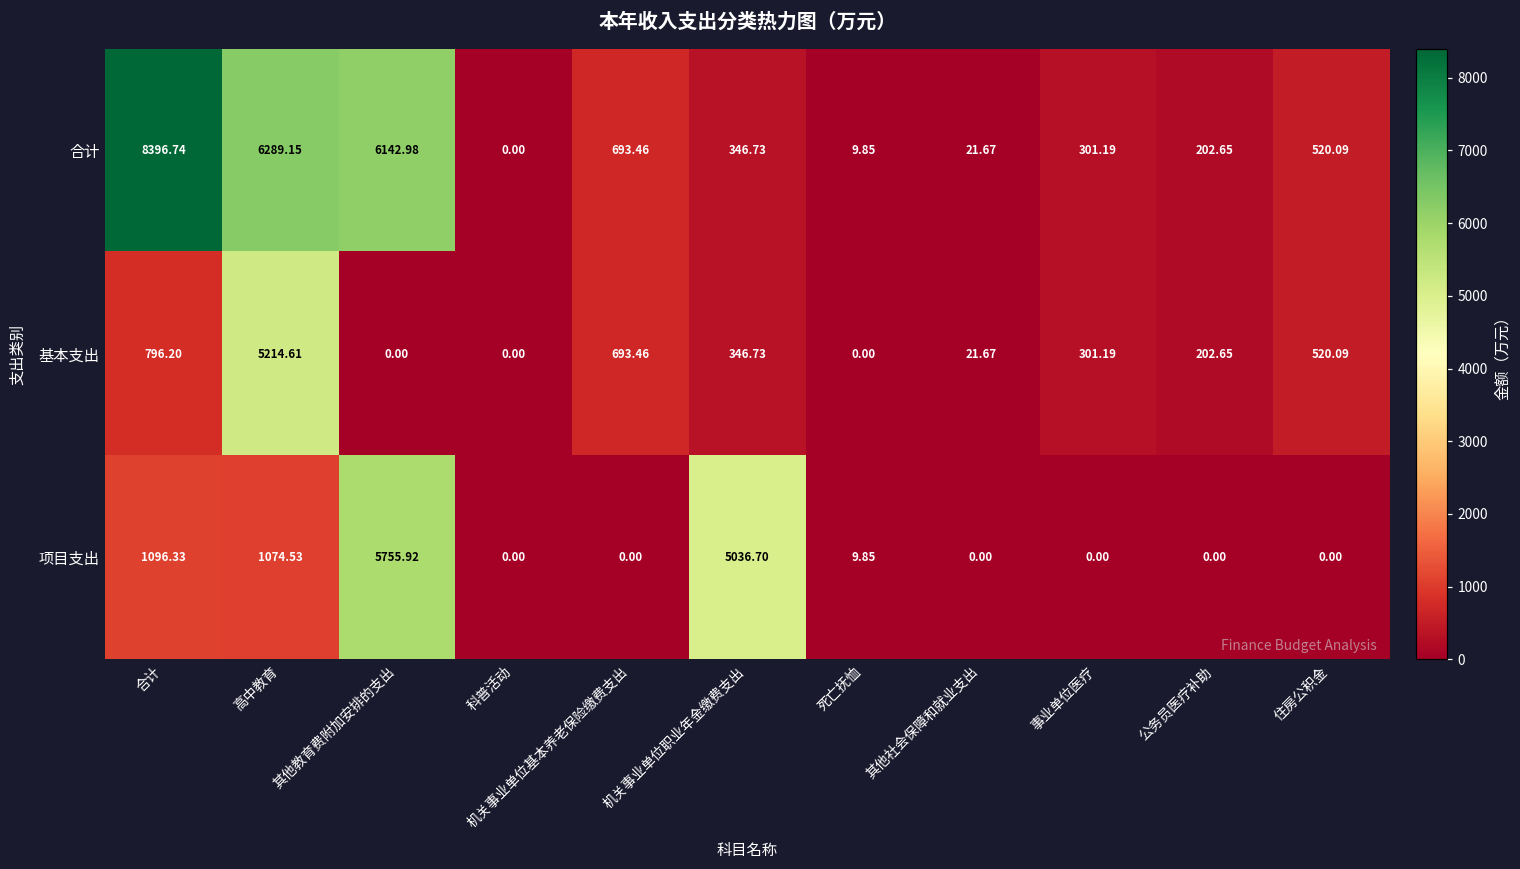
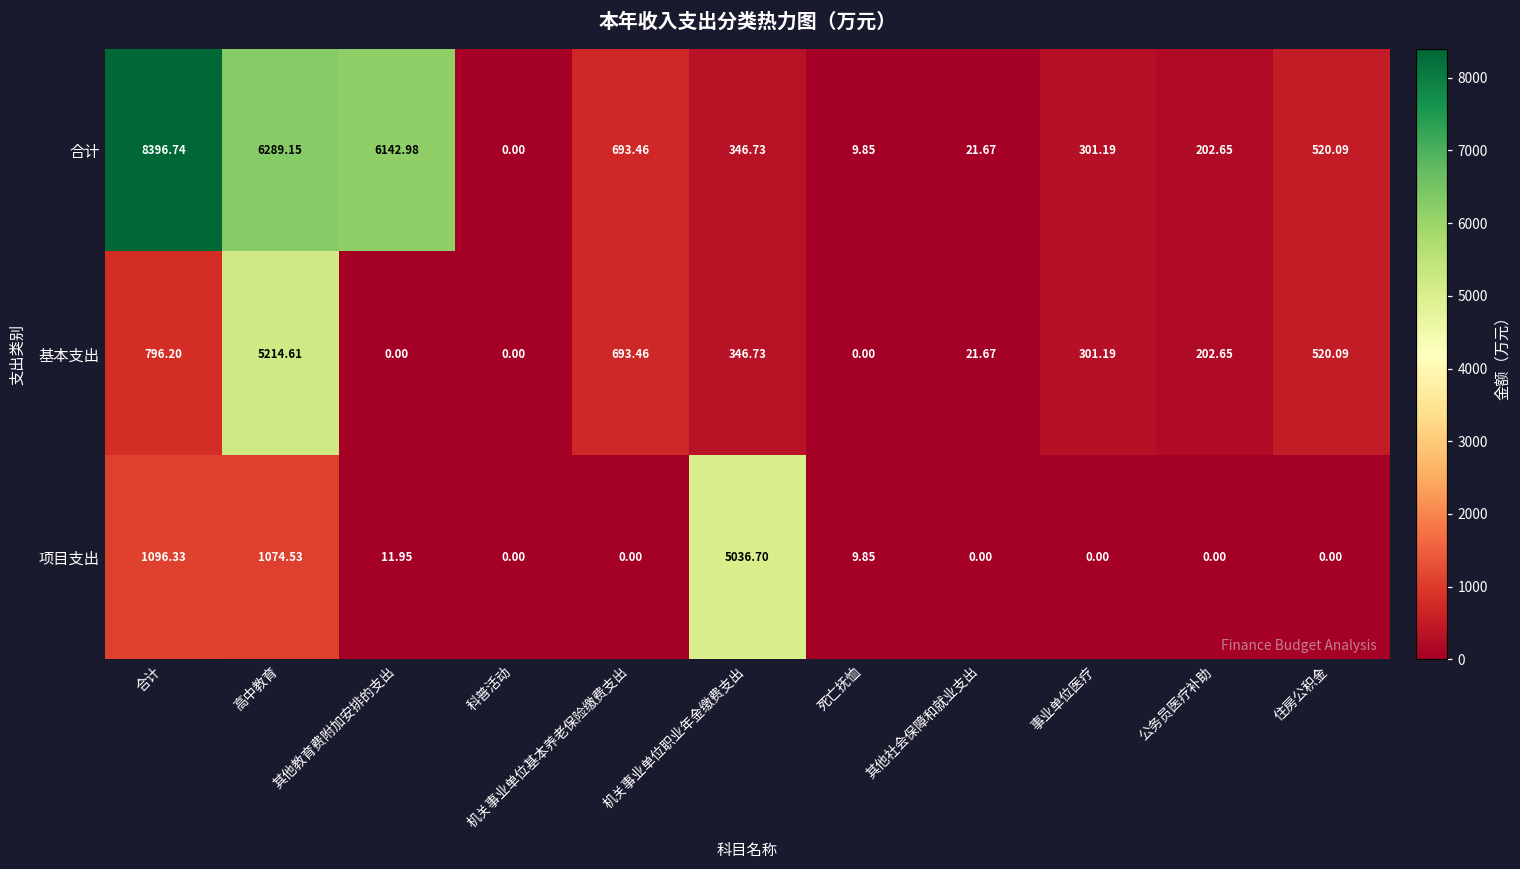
  {
    "合计": {
      "合计": 8396.74,
      "高中教育": 6289.15,
      "其他教育费附加安排的支出": 6142.98,
      "科普活动": 0.00,
      "机关事业单位基本养老保险缴费支出": 693.46,
      "机关事业单位职业年金缴费支出": 346.73,
      "死亡抚恤": 9.85,
      "其他社会保障和就业支出": 21.67,
      "事业单位医疗": 301.19,
      "公务员医疗补助": 202.65,
      "住房公积金": 520.09
    },
    "基本支出": {
      "合计": 796.20,
      "高中教育": 5214.61,
      "其他教育费附加安排的支出": 0.00,
      "科普活动": 0.00,
      "机关事业单位基本养老保险缴费支出": 693.46,
      "机关事业单位职业年金缴费支出": 346.73,
      "死亡抚恤": 0.00,
      "其他社会保障和就业支出": 21.67,
      "事业单位医疗": 301.19,
      "公务员医疗补助": 202.65,
      "住房公积金": 520.09
    },
    "项目支出": {
      "合计": 1096.33,
      "高中教育": 1074.53,
-     "其他教育费附加安排的支出": 5755.92,
+     "其他教育费附加安排的支出": 11.95,
      "科普活动": 0.00,
      "机关事业单位基本养老保险缴费支出": 0.00,
      "机关事业单位职业年金缴费支出": 5036.70,
      "死亡抚恤": 9.85,
      "其他社会保障和就业支出": 0.00,
      "事业单位医疗": 0.00,
      "公务员医疗补助": 0.00
    }
  }
